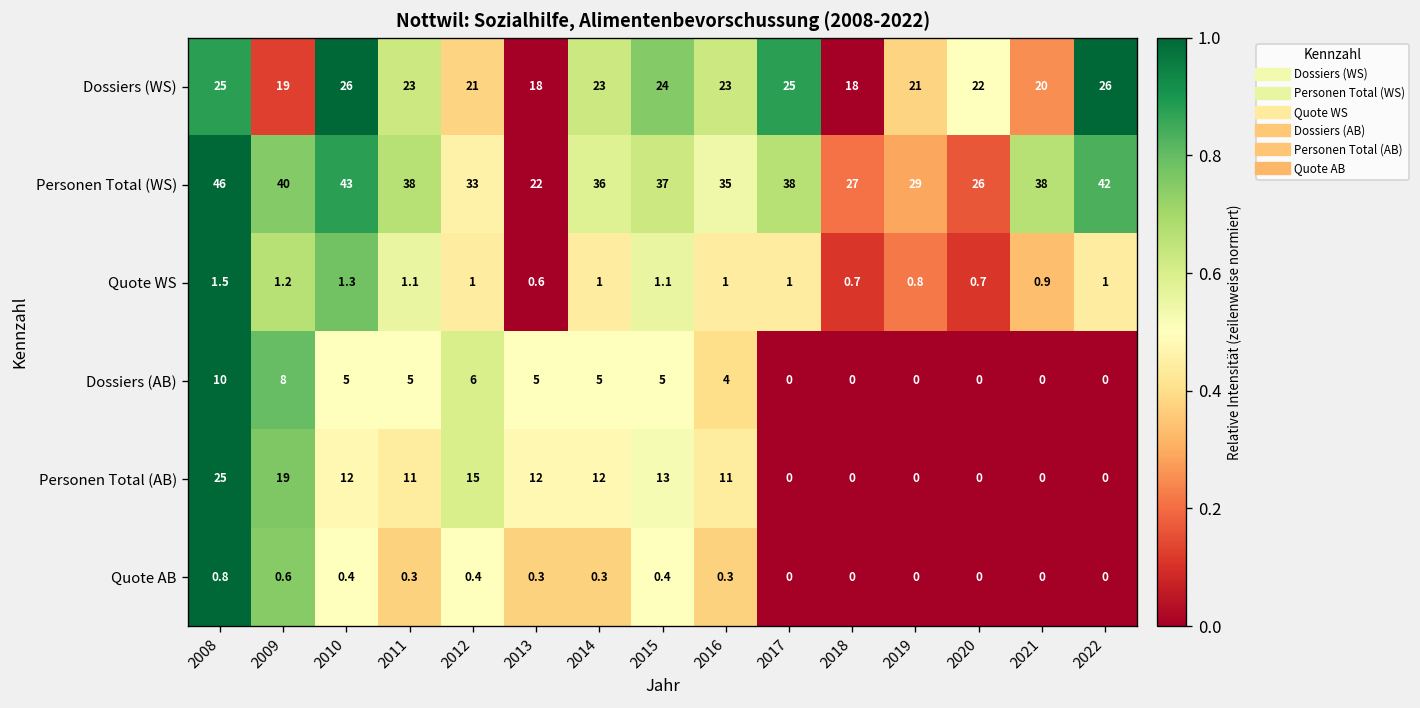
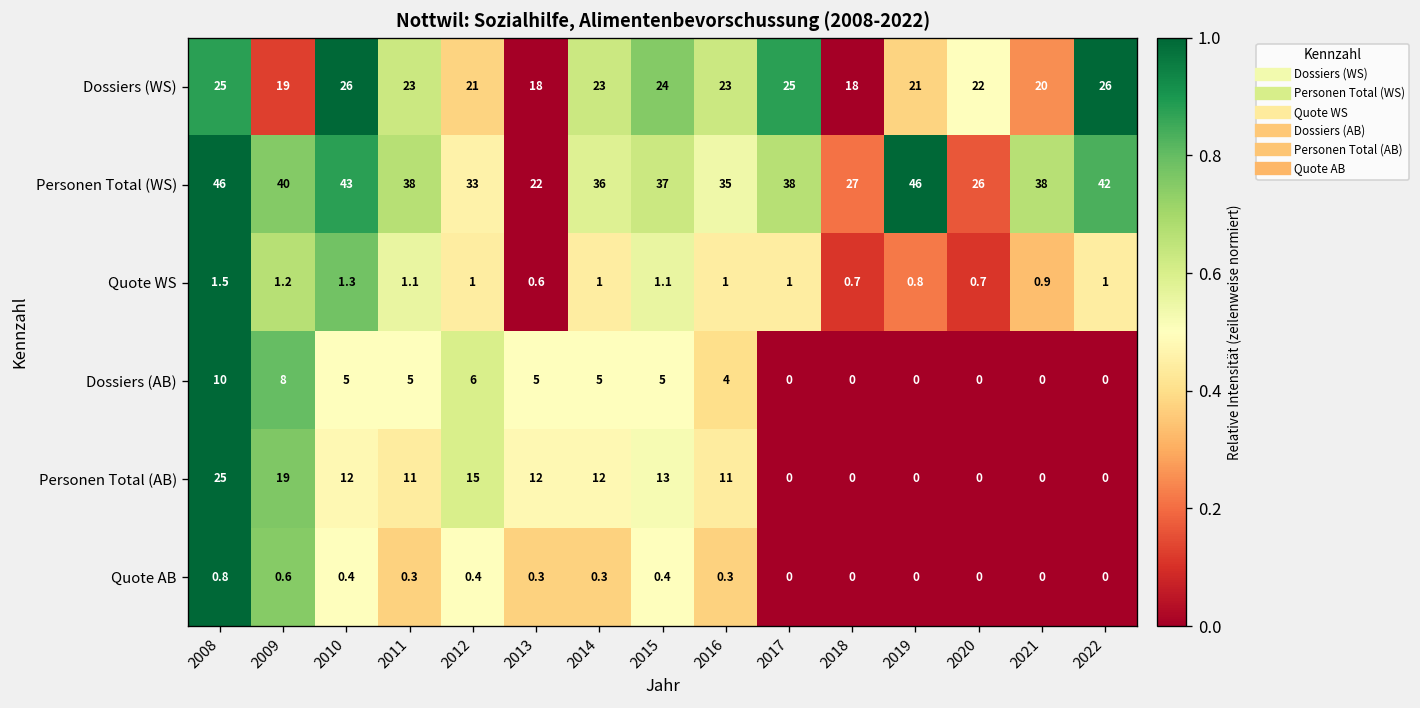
  {
    "Dossiers (WS)": {
      "2008": 25,
      "2009": 19,
      "2010": 26,
      "2011": 23,
      "2012": 21,
      "2013": 18,
      "2014": 23,
      "2015": 24,
      "2016": 23,
      "2017": 25,
      "2018": 18,
      "2019": 21,
      "2020": 22,
      "2021": 20,
      "2022": 26
    },
    "Personen Total (WS)": {
      "2008": 46,
      "2009": 40,
      "2010": 43,
      "2011": 38,
      "2012": 33,
      "2013": 22,
      "2014": 36,
      "2015": 37,
      "2016": 35,
      "2017": 38,
      "2018": 27,
-     "2019": 29,
+     "2019": 46,
      "2020": 26,
      "2021": 38,
      "2022": 42
    },
    "Quote WS": {
      "2008": 1.5,
      "2009": 1.2,
      "2010": 1.3,
      "2011": 1.1,
      "2012": 1,
      "2013": 0.6,
      "2014": 1,
      "2015": 1.1,
      "2016": 1,
      "2017": 1,
      "2018": 0.7,
      "2019": 0.8,
      "2020": 0.7,
      "2021": 0.9,
      "2022": 1
    },
    "Dossiers (AB)": {
      "2008": 10,
      "2009": 8,
      "2010": 5,
      "2011": 5,
      "2012": 6,
      "2013": 5,
      "2014": 5,
      "2015": 5,
      "2016": 4,
      "2017": 0,
      "2018": 0,
      "2019": 0,
      "2020": 0,
      "2021": 0,
      "2022": 0
    },
    "Personen Total (AB)": {
      "2008": 25,
      "2009": 19,
      "2010": 12,
      "2011": 11,
      "2012": 15,
      "2013": 12,
      "2014": 12,
      "2015": 13,
      "2016": 11,
      "2017": 0,
      "2018": 0,
      "2019": 0,
      "2020": 0,
      "2021": 0,
      "2022": 0
    },
    "Quote AB": {
      "2008": 0.8,
      "2009": 0.6,
      "2010": 0.4,
      "2011": 0.3,
      "2012": 0.4,
      "2013": 0.3,
      "2014": 0.3,
      "2015": 0.4,
      "2016": 0.3,
      "2017": 0,
      "2018": 0,
      "2019": 0,
      "2020": 0,
      "2021": 0,
      "2022": 0
    }
  }
